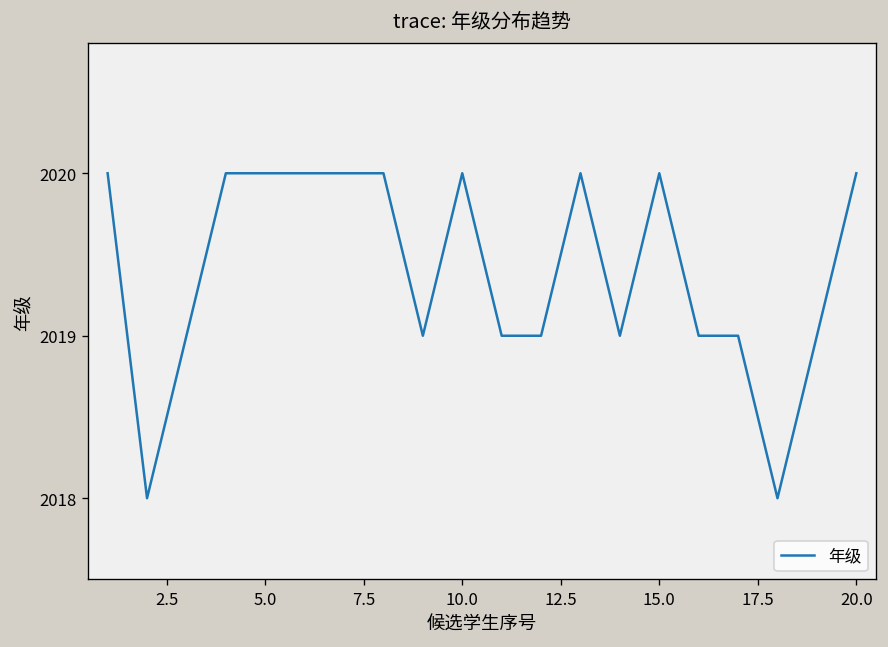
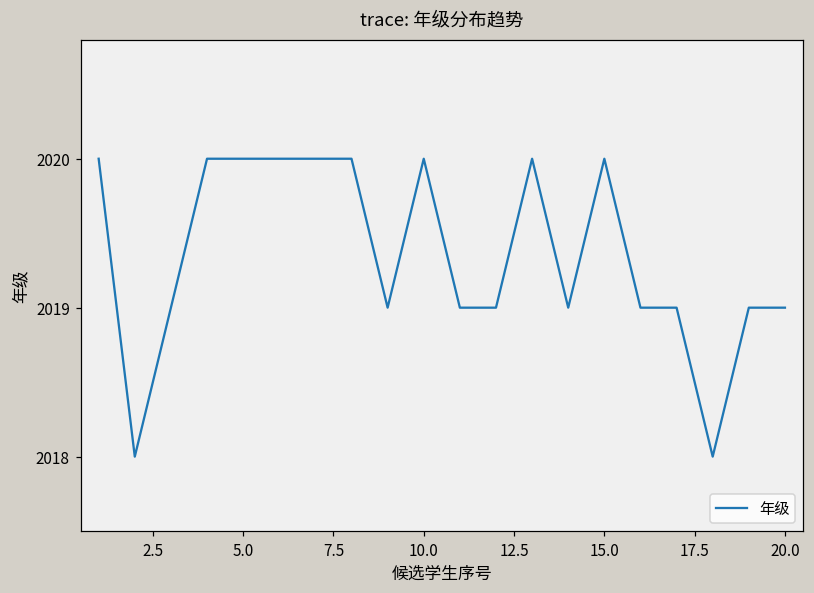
  {
    "5.0": 2020,
    "10.0": 2020,
    "15.0": 2020,
-   "20.0": 2020
+   "20.0": 2019
  }
